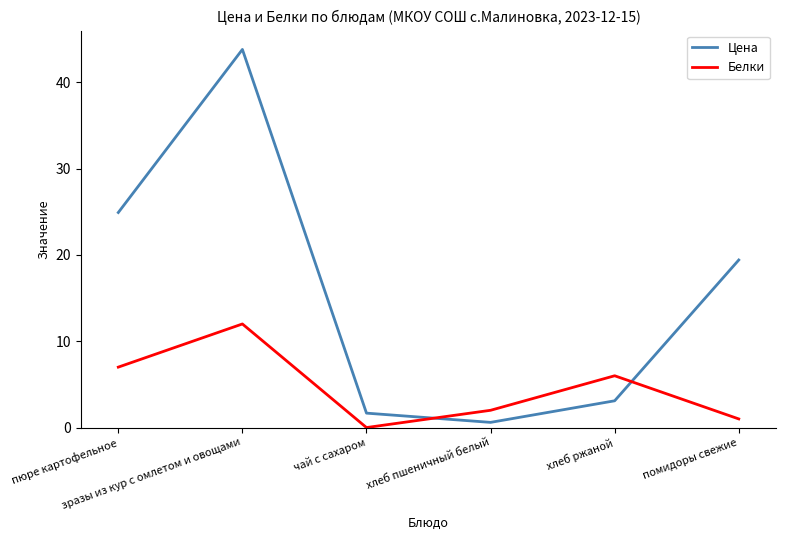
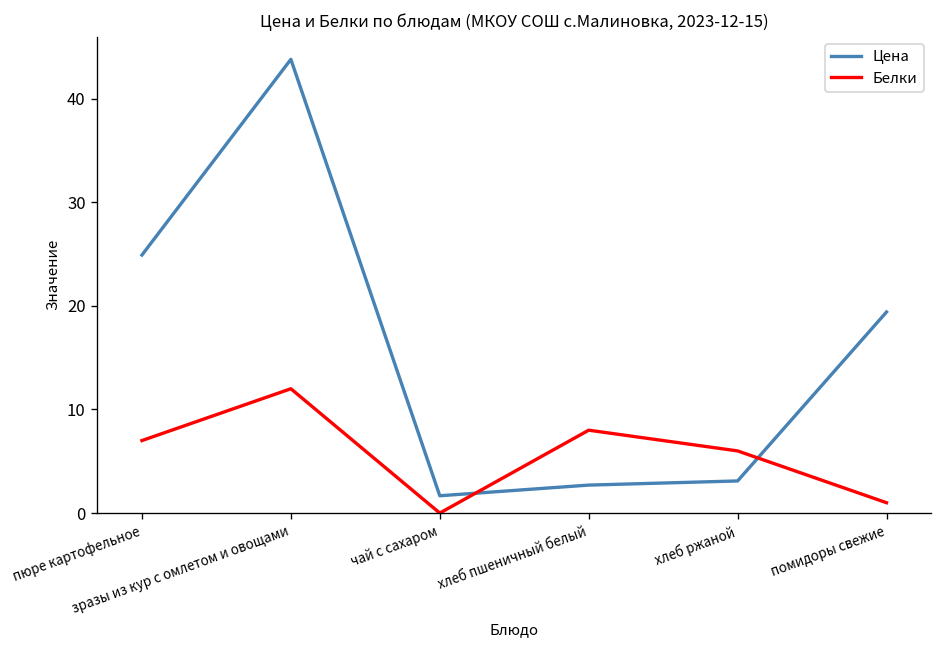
  {
    "Цена": {
      "пюре картофельное": 25,
      "зразы из кур с омлетом и овощами": 44,
      "чай с сахаром": 2,
-     "хлеб пшеничный белый": 1,
+     "хлеб пшеничный белый": 3,
      "хлеб ржаной": 3,
      "помидоры свежие": 19
    },
    "Белки": {
      "пюре картофельное": 7,
      "зразы из кур с омлетом и овощами": 12,
      "чай с сахаром": 0,
-     "хлеб пшеничный белый": 2,
+     "хлеб пшеничный белый": 8,
      "хлеб ржаной": 6,
      "помидоры свежие": 1
    }
  }
